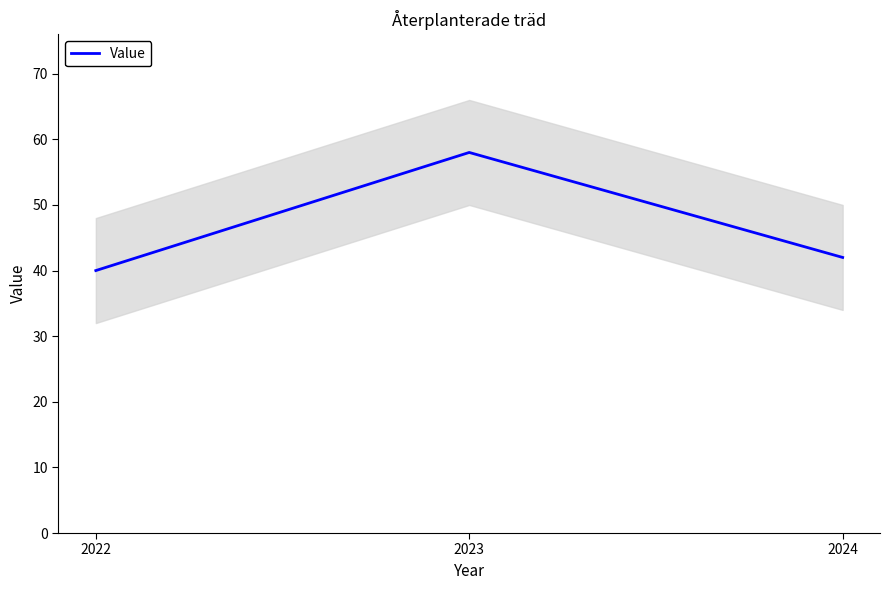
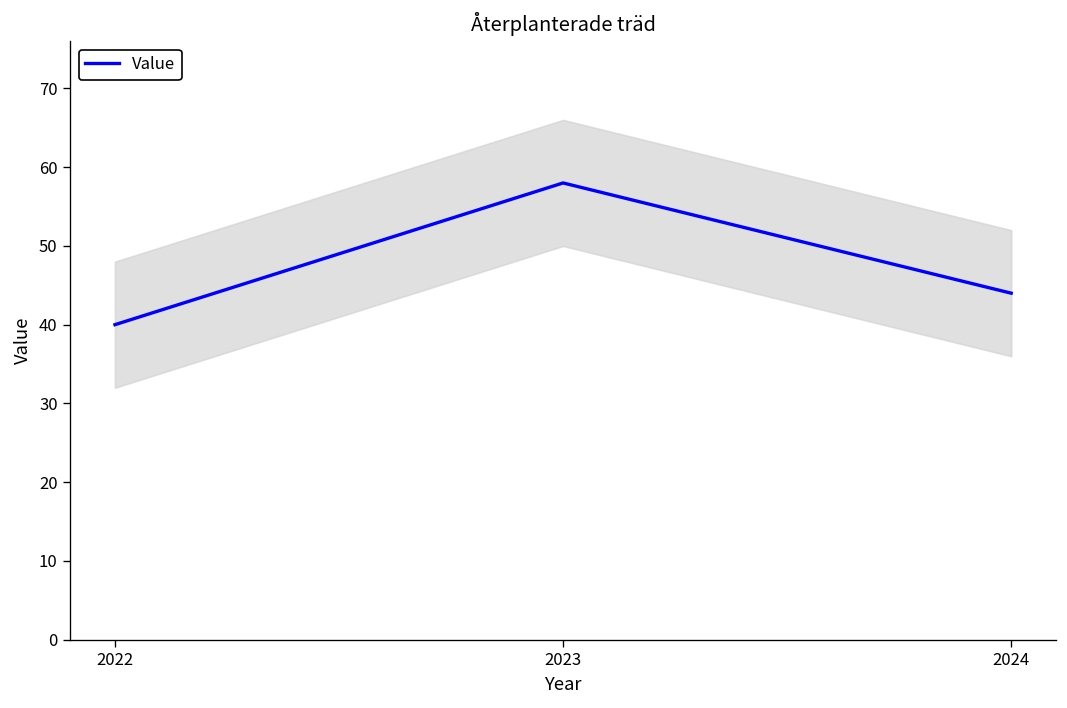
  {
    "Value": {
      "2022": 40,
      "2023": 58,
-     "2024": 42
+     "2024": 44
    }
  }
